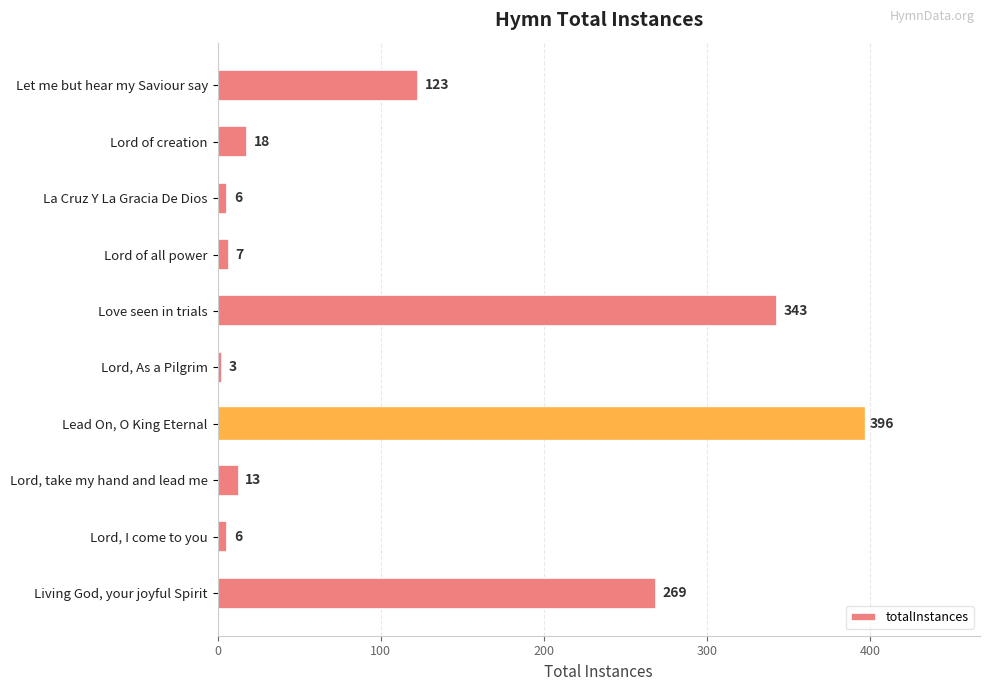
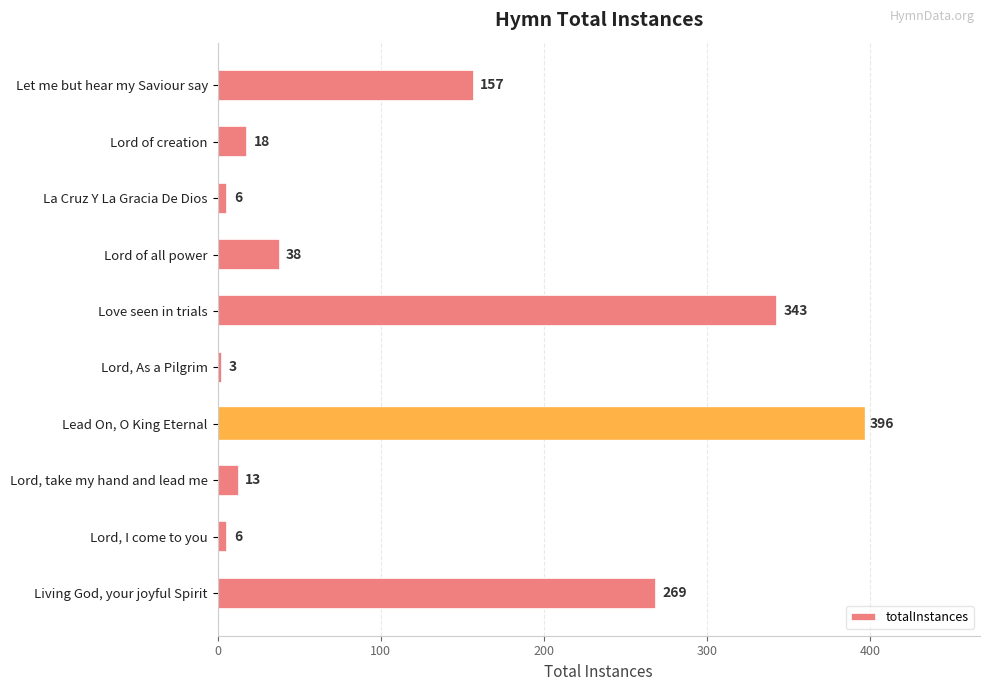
  {
-   "Let me but hear my Saviour say": 123,
+   "Let me but hear my Saviour say": 157,
    "Lord of creation": 18,
    "La Cruz Y La Gracia De Dios": 6,
-   "Lord of all power": 7,
+   "Lord of all power": 38,
    "Love seen in trials": 343,
    "Lord, As a Pilgrim": 3,
    "Lead On, O King Eternal": 396,
    "Lord, take my hand and lead me": 13,
    "Lord, I come to you": 6,
    "Living God, your joyful Spirit": 269
  }
